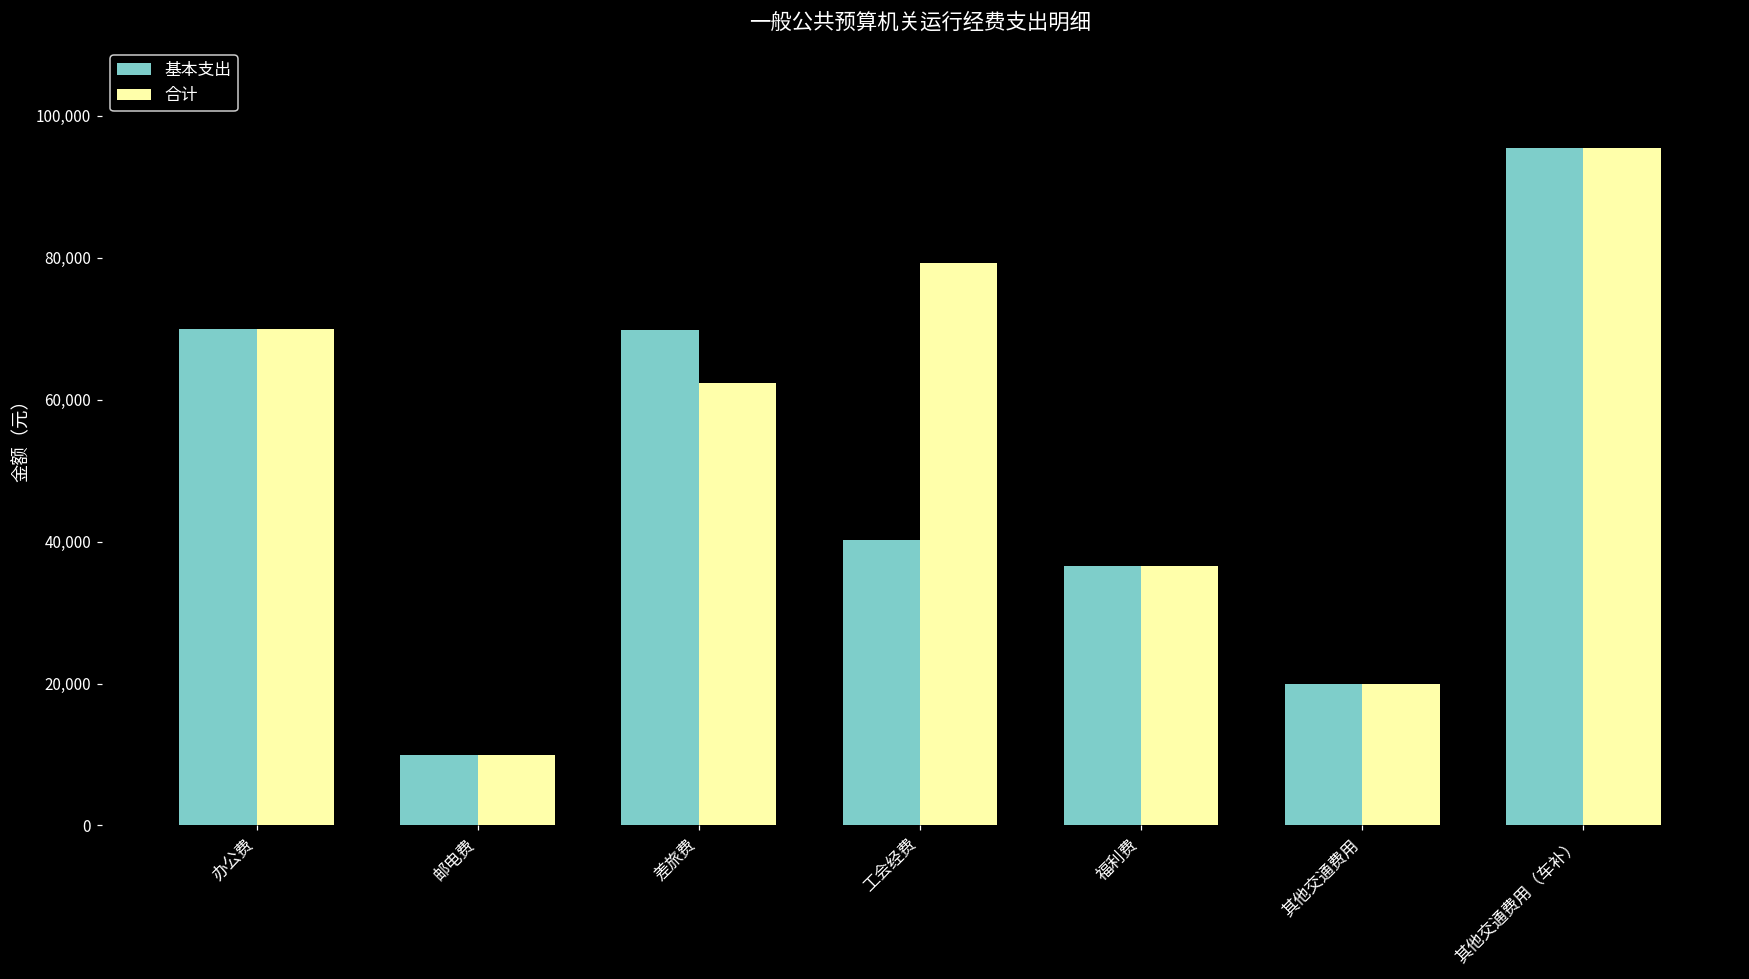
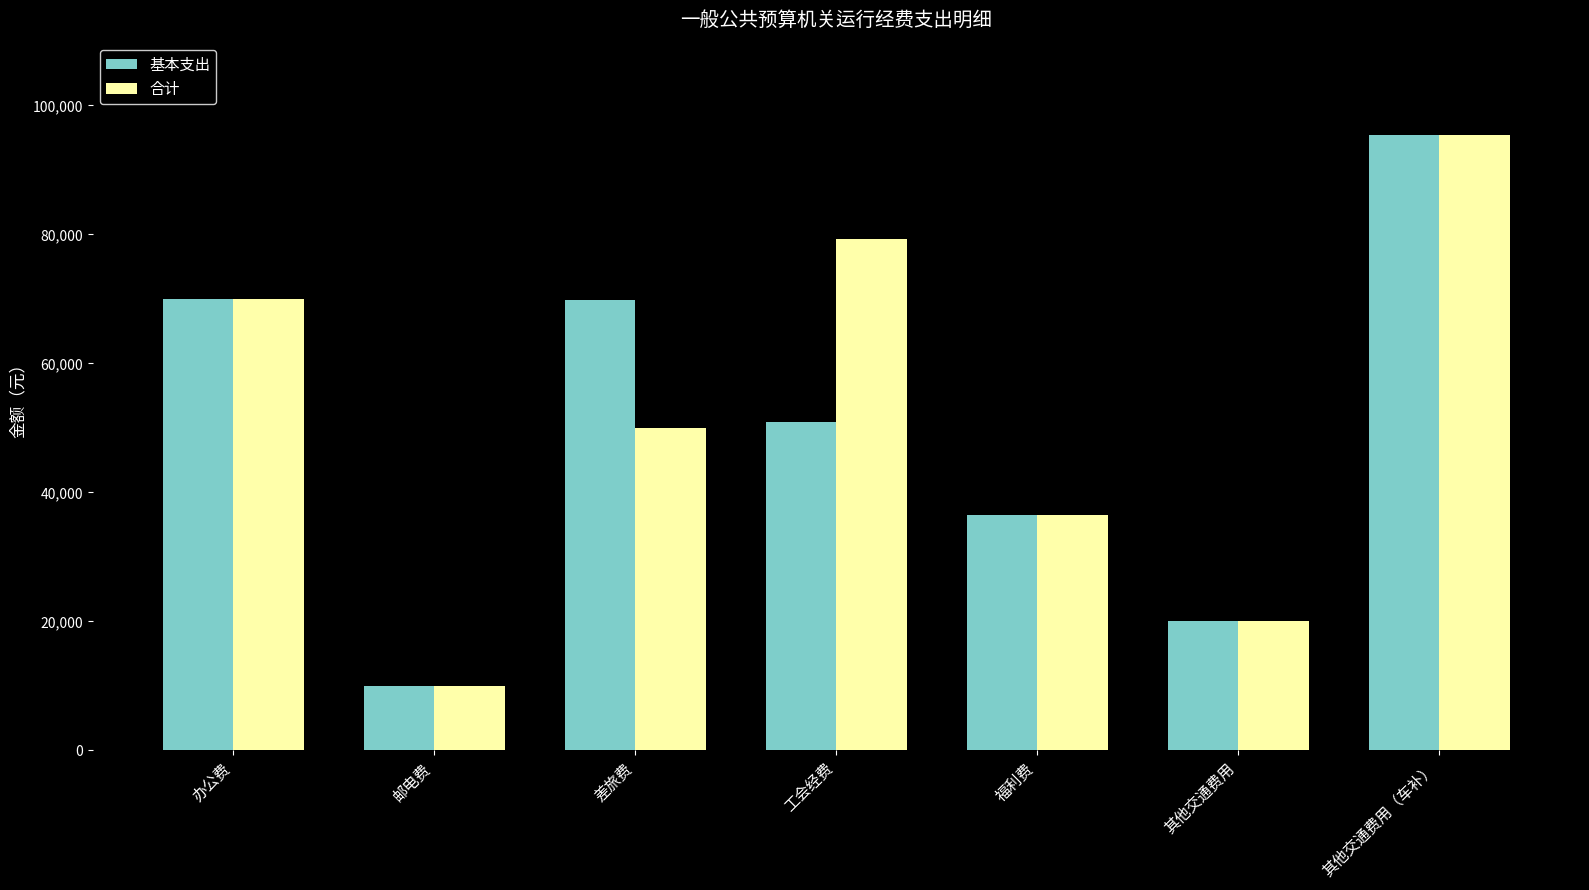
  {
    "基本支出": {
      "办公费": "70,000",
      "邮电费": "10,000",
      "差旅费": "70,000",
-     "工会经费": "40,000",
+     "工会经费": "51,000",
      "福利费": "37,000",
      "其他交通费用": "20,000",
      "其他交通费用（车补）": "95,000"
    },
    "合计": {
      "办公费": "70,000",
      "邮电费": "10,000",
-     "差旅费": "62,000",
+     "差旅费": "50,000",
      "工会经费": "79,000",
      "福利费": "37,000",
      "其他交通费用": "20,000",
      "其他交通费用（车补）": "95,000"
    }
  }
